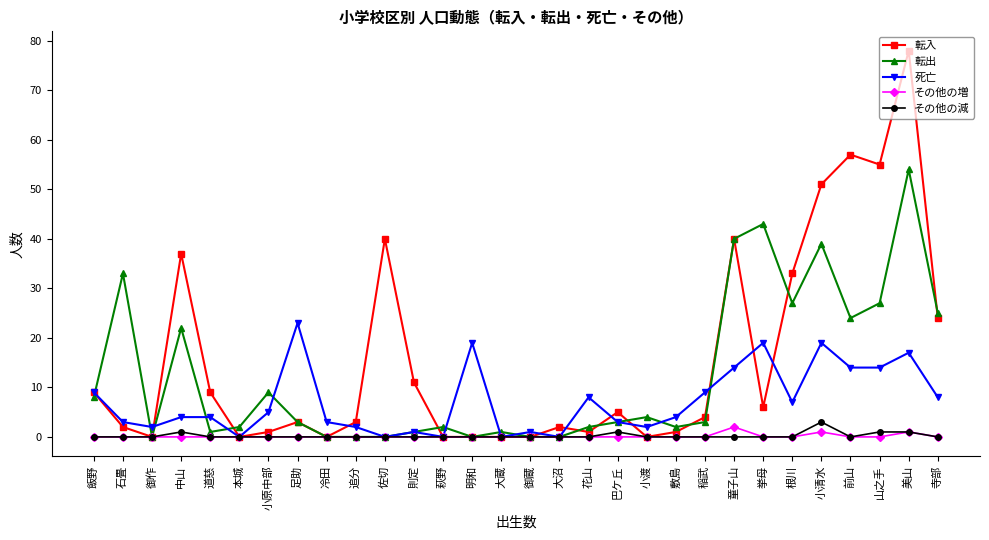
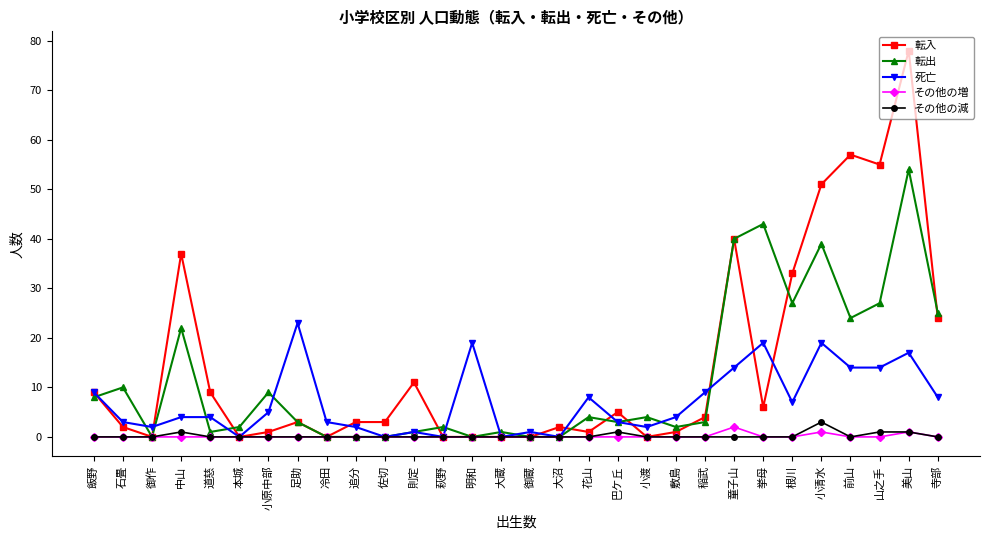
  {
    "転入": {
      "石畳": 2,
      "中山": 37,
      "道慈": 9,
      "小原中部": 1,
      "追分": 3,
-     "佐切": 40,
+     "佐切": 3,
      "則定": 11,
      "大沼": 2,
      "花山": 1,
      "巴ケ丘": 5,
      "敷島": 1,
      "稲武": 4,
      "挙母": 6,
      "根川": 33,
      "小清水": 51,
      "前山": 57,
      "山之手": 55,
      "寺部": 24
    },
    "転出": {
      "飯野": 8,
-     "石畳": 33,
+     "石畳": 10,
      "中山": 22,
      "道慈": 1,
      "本城": 2,
      "小原中部": 9,
      "萩野": 2,
      "大蔵": 1,
-     "花山": 2,
+     "花山": 4,
      "小渡": 4,
      "敷島": 2,
      "稲武": 3,
      "挙母": 43,
      "根川": 27,
      "小清水": 39,
      "前山": 24,
      "山之手": 27,
      "美山": 54,
      "寺部": 25
    },
    "死亡": {
      "石畳": 3,
      "御作": 2,
      "中山": 4,
      "道慈": 4,
      "小原中部": 5,
      "足助": 23,
      "冷田": 3,
      "追分": 2,
      "明和": 19,
      "御蔵": 1,
      "花山": 8,
      "小渡": 2,
      "敷島": 4,
      "稲武": 9,
      "童子山": 14,
      "挙母": 19,
      "根川": 7,
      "小清水": 19,
      "前山": 14,
      "山之手": 14,
      "美山": 17,
      "寺部": 8
    },
    "その他の増": {
      "中山": 0,
      "巴ケ丘": 0,
      "童子山": 2,
      "小清水": 1,
      "山之手": 0
    },
    "その他の減": {
      "中山": 1,
      "巴ケ丘": 1,
      "童子山": 0,
      "小清水": 3,
      "山之手": 1
    }
  }
